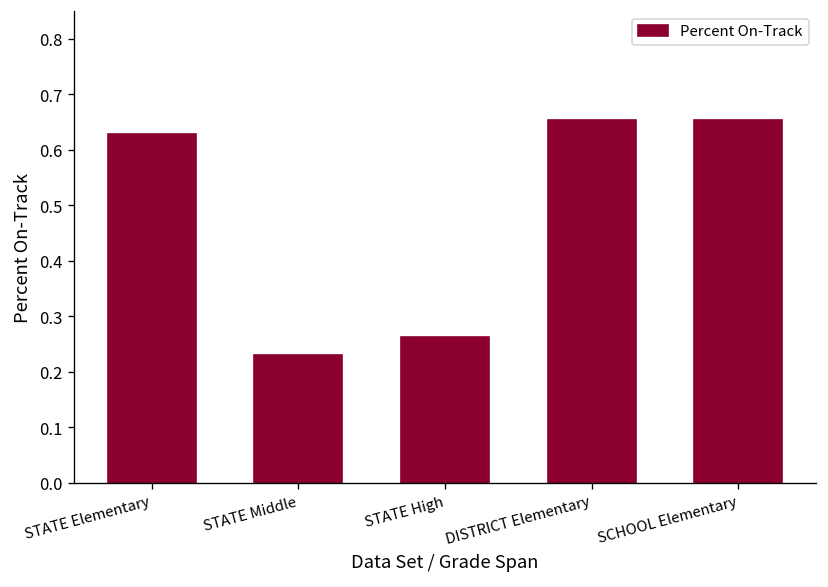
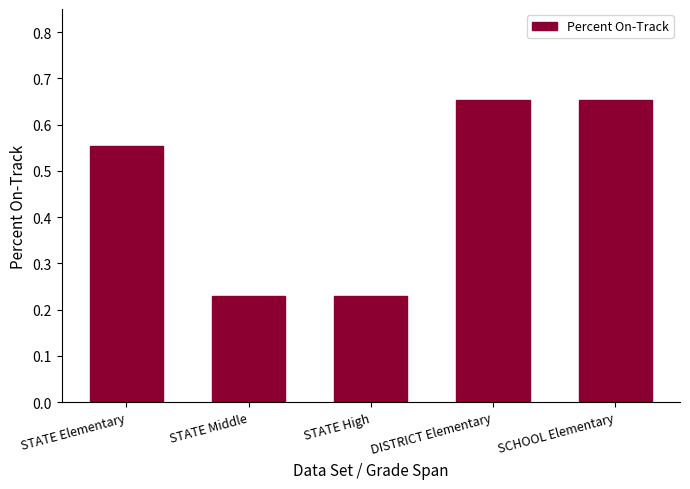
  {
-   "STATE Elementary": 0.63,
+   "STATE Elementary": 0.55,
    "STATE Middle": 0.23,
-   "STATE High": 0.26,
+   "STATE High": 0.23,
    "DISTRICT Elementary": 0.65,
    "SCHOOL Elementary": 0.65
  }
